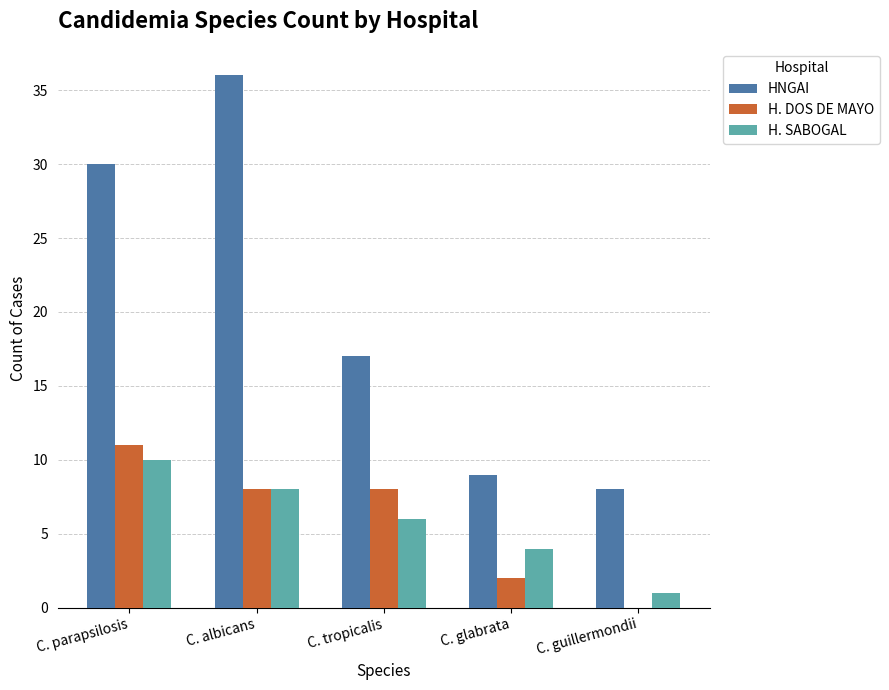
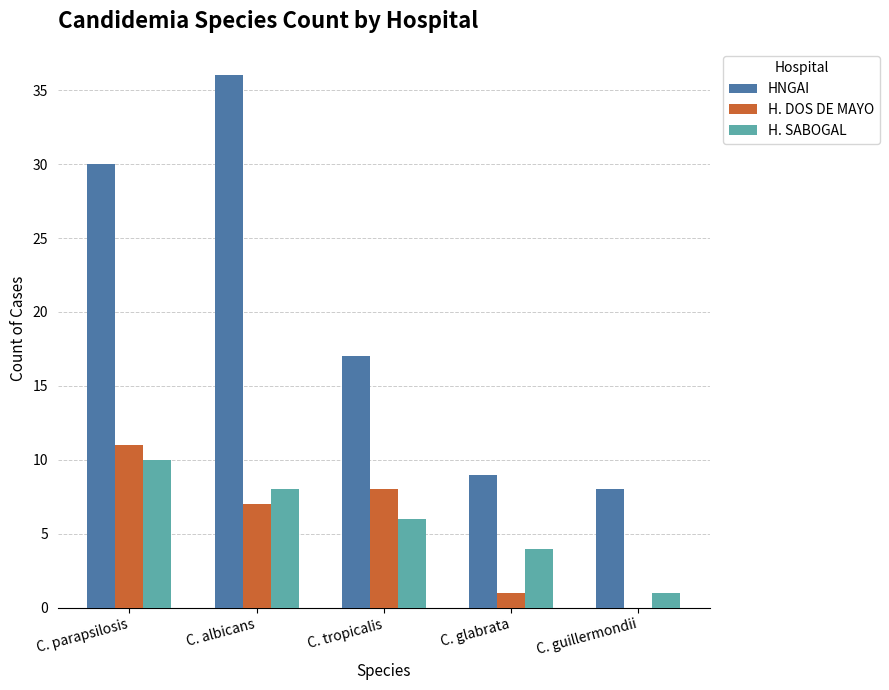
  {
    "H. DOS DE MAYO": {
      "C. parapsilosis": 11,
-     "C. albicans": 8,
+     "C. albicans": 7,
      "C. tropicalis": 8,
-     "C. glabrata": 2,
+     "C. glabrata": 1,
      "C. guillermondii": 0
    }
  }
